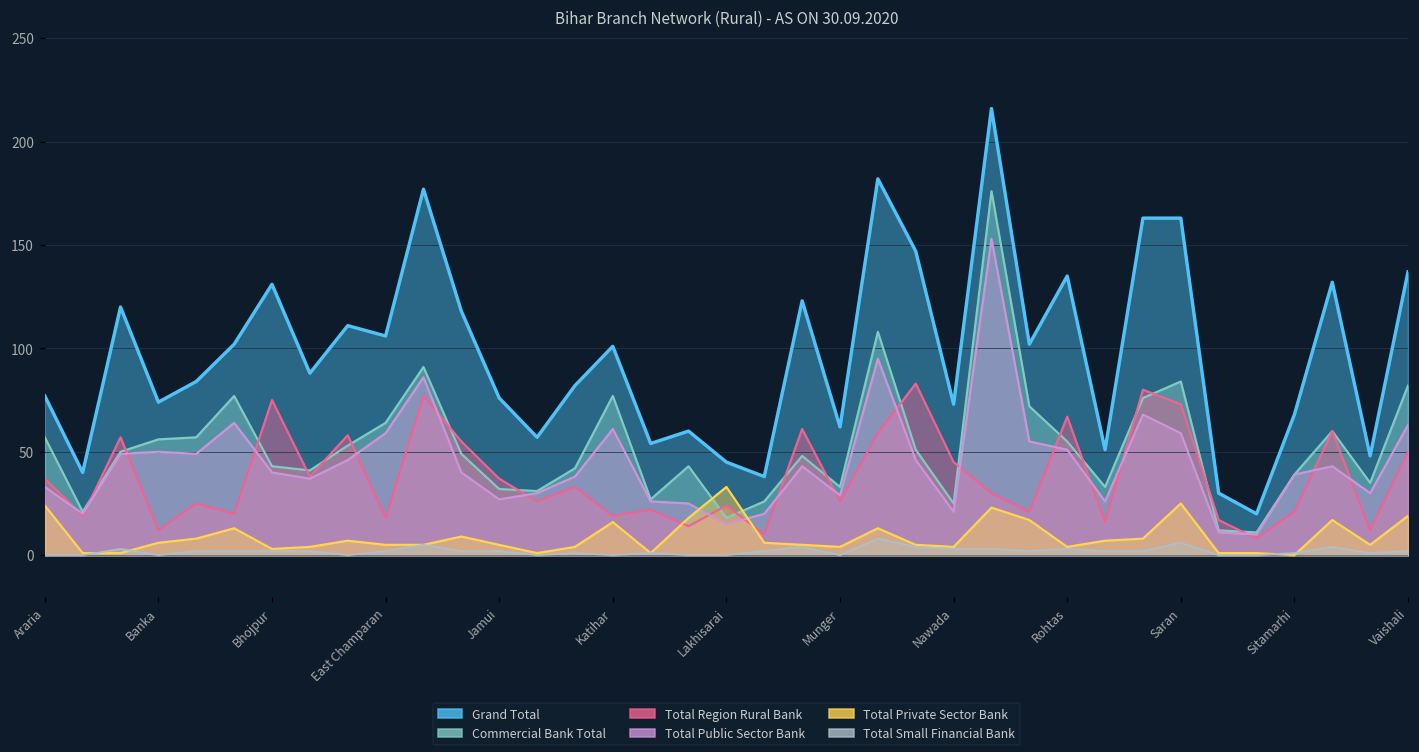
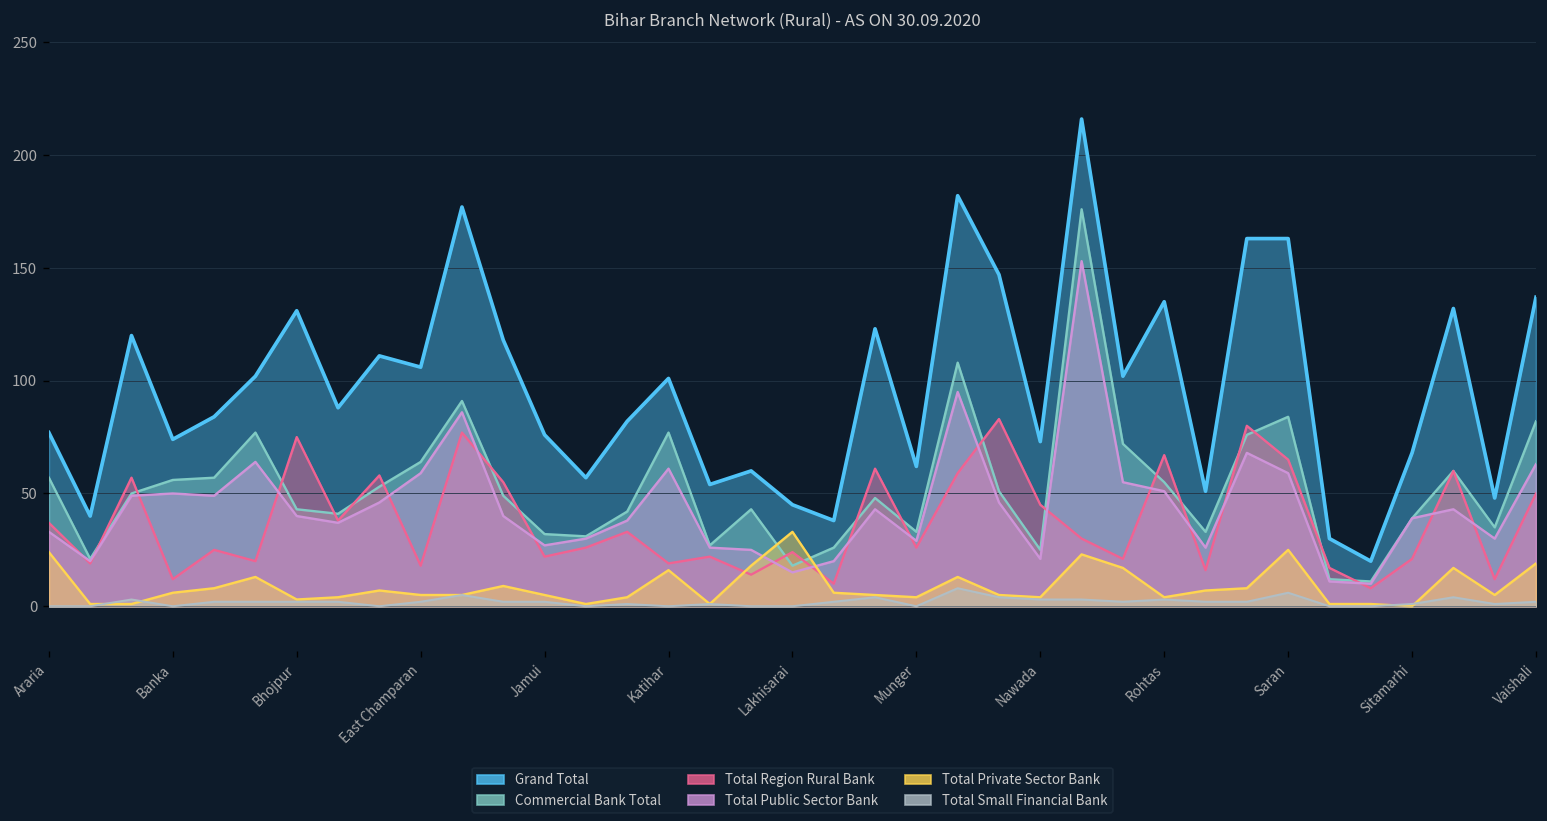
  {
    "Total Region Rural Bank": {
      "Araria": 37,
      "Banka": 12,
      "Bhojpur": 75,
      "East Champaran": 18,
-     "Jamui": 37,
+     "Jamui": 22,
      "Katihar": 19,
      "Lakhisarai": 24,
      "Munger": 26,
      "Nawada": 45,
      "Rohtas": 67,
-     "Saran": 73,
+     "Saran": 65,
      "Sitamarhi": 21,
      "Vaishali": 50
    },
    "Total Private Sector Bank": {
      "Araria": 24,
      "Banka": 6,
      "East Champaran": 5,
      "Jamui": 5,
      "Katihar": 16,
      "Lakhisarai": 33,
      "Munger": 4,
      "Saran": 25,
      "Vaishali": 19
    }
  }
